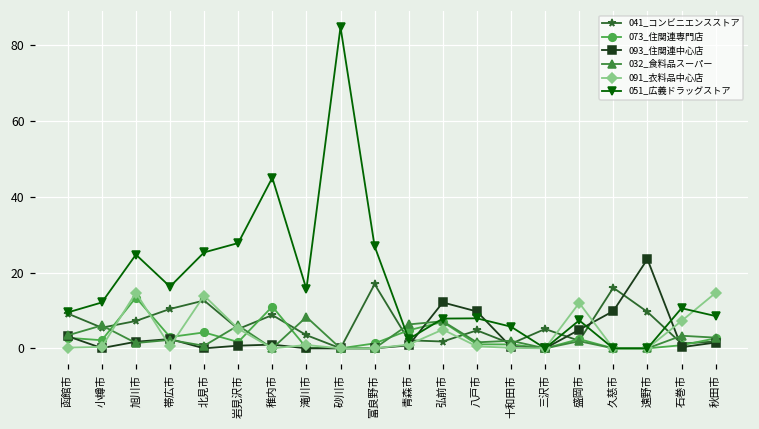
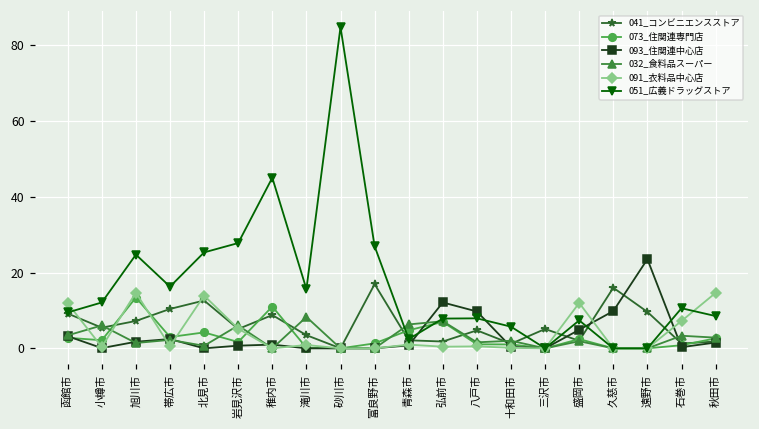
  {
    "091_衣料品中心店": {
-     "函館市": 0,
+     "函館市": 12,
      "旭川市": 15,
      "帯広市": 1,
      "北見市": 14,
      "滝川市": 1,
-     "弘前市": 5,
+     "弘前市": 0,
      "盛岡市": 12,
      "石巻市": 7,
      "秋田市": 15
    }
  }
